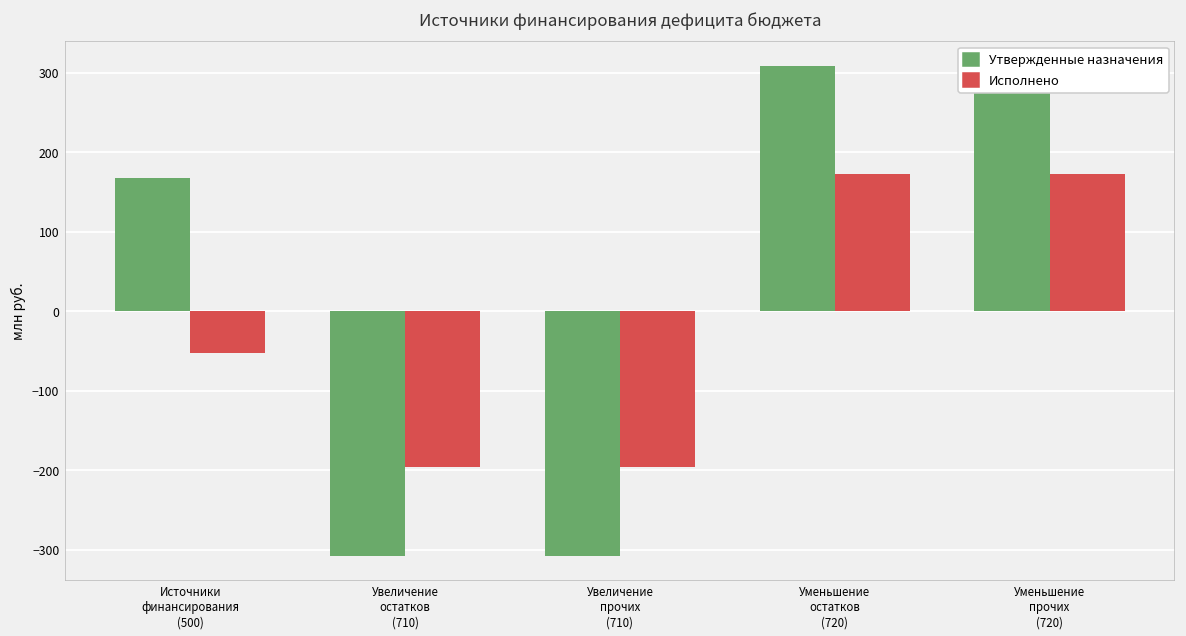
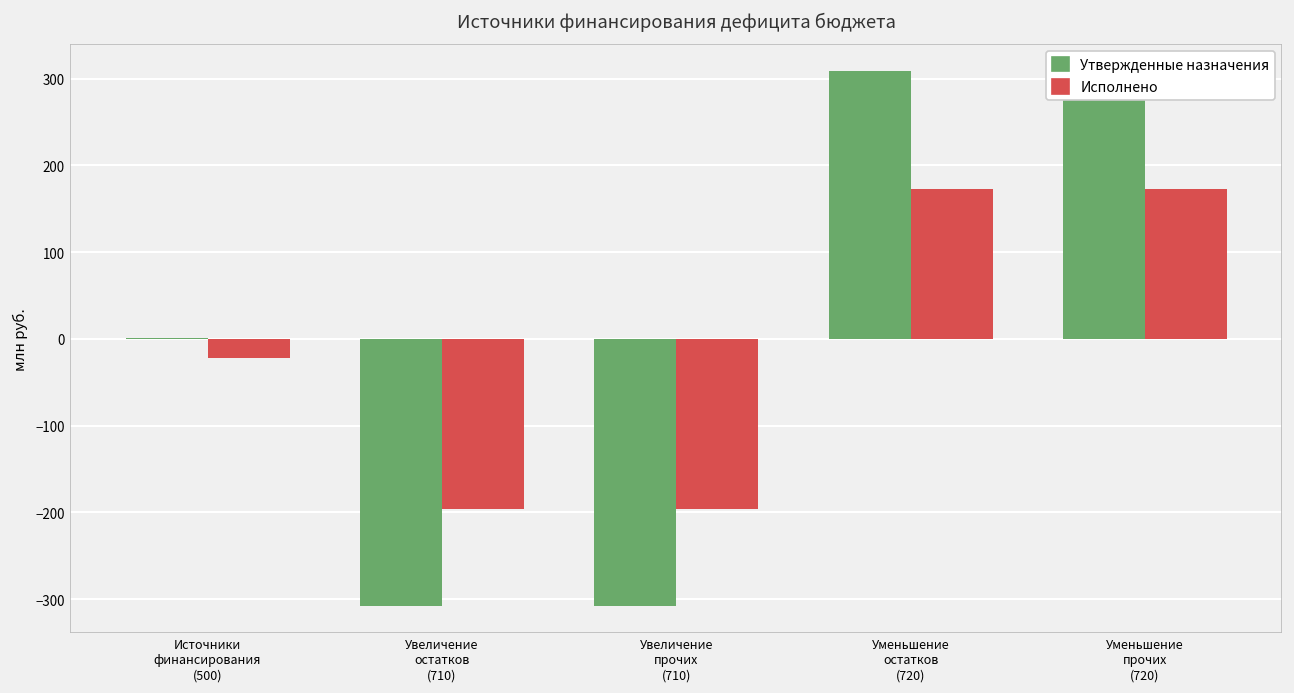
  {
    "Утвержденные назначения": {
-     "Источники финансирования (500)": 170,
+     "Источники финансирования (500)": 0,
      "Увеличение остатков (710)": -310,
      "Увеличение прочих (710)": -310,
      "Уменьшение остатков (720)": 310
    },
    "Исполнено": {
-     "Источники финансирования (500)": -50,
+     "Источники финансирования (500)": -20,
      "Увеличение остатков (710)": -200,
      "Увеличение прочих (710)": -200,
      "Уменьшение остатков (720)": 170,
      "Уменьшение прочих (720)": 170
    }
  }
